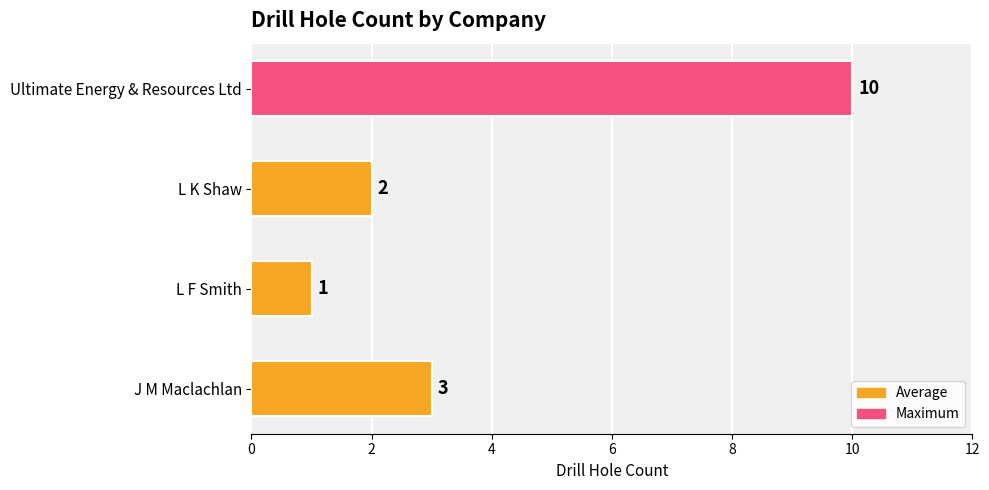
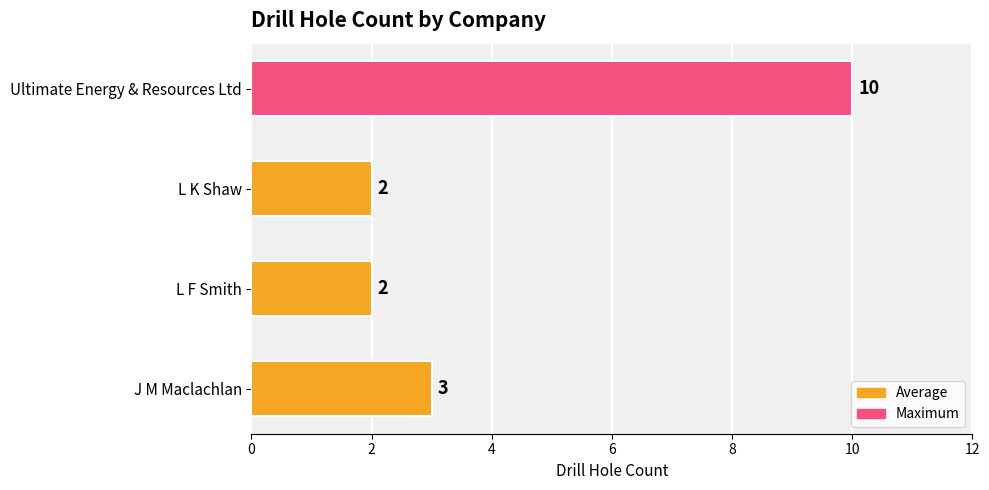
  {
    "Ultimate Energy & Resources Ltd": 10,
    "L K Shaw": 2,
-   "L F Smith": 1,
+   "L F Smith": 2,
    "J M Maclachlan": 3
  }
